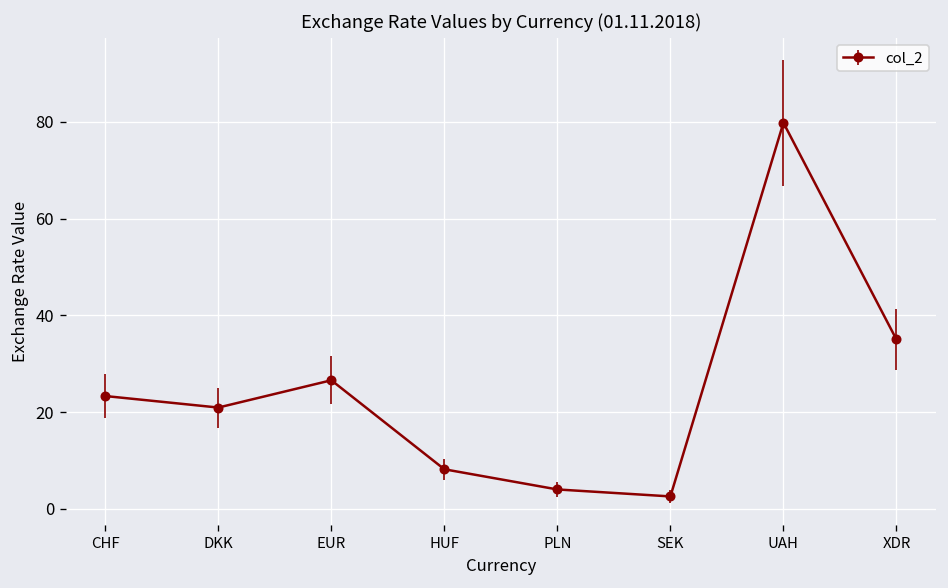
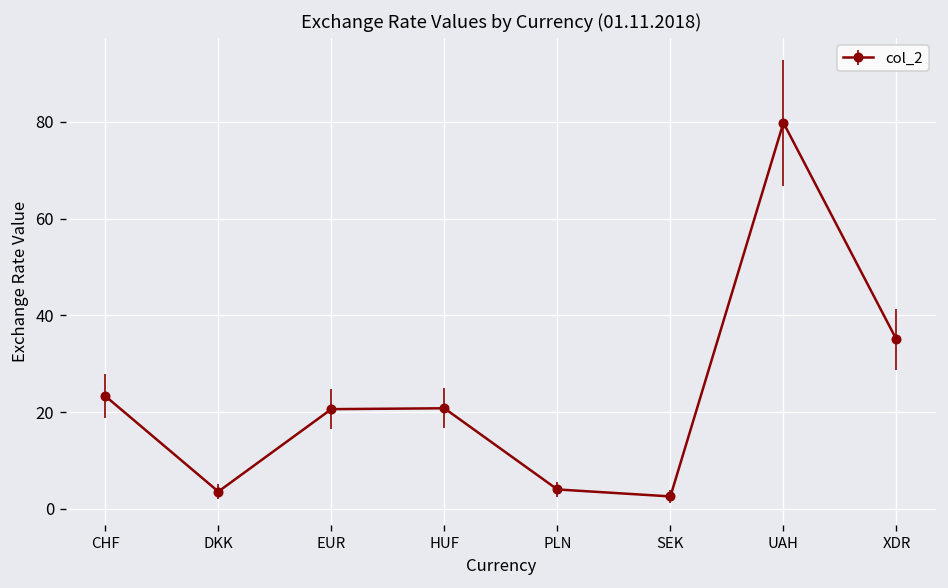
  {
    "CHF": 23,
-   "DKK": 21,
-   "EUR": 27,
-   "HUF": 8,
+   "DKK": 4,
+   "EUR": 21,
+   "HUF": 21,
    "PLN": 4,
    "SEK": 3,
    "UAH": 80,
    "XDR": 35
  }
